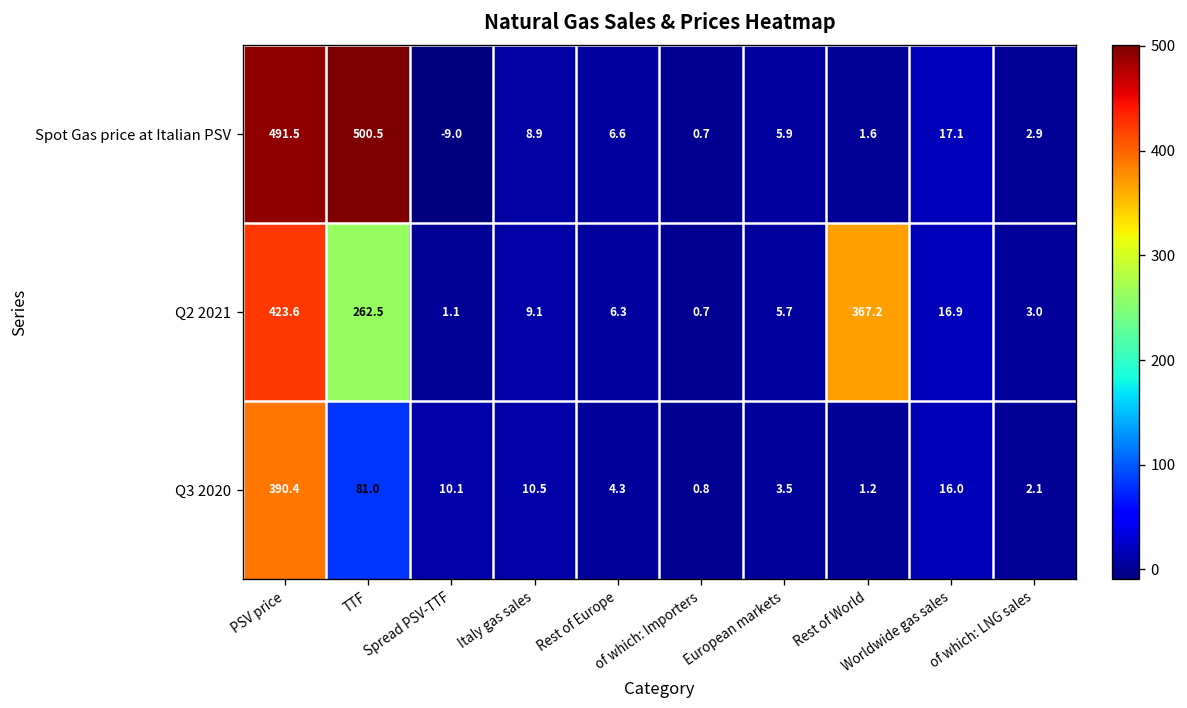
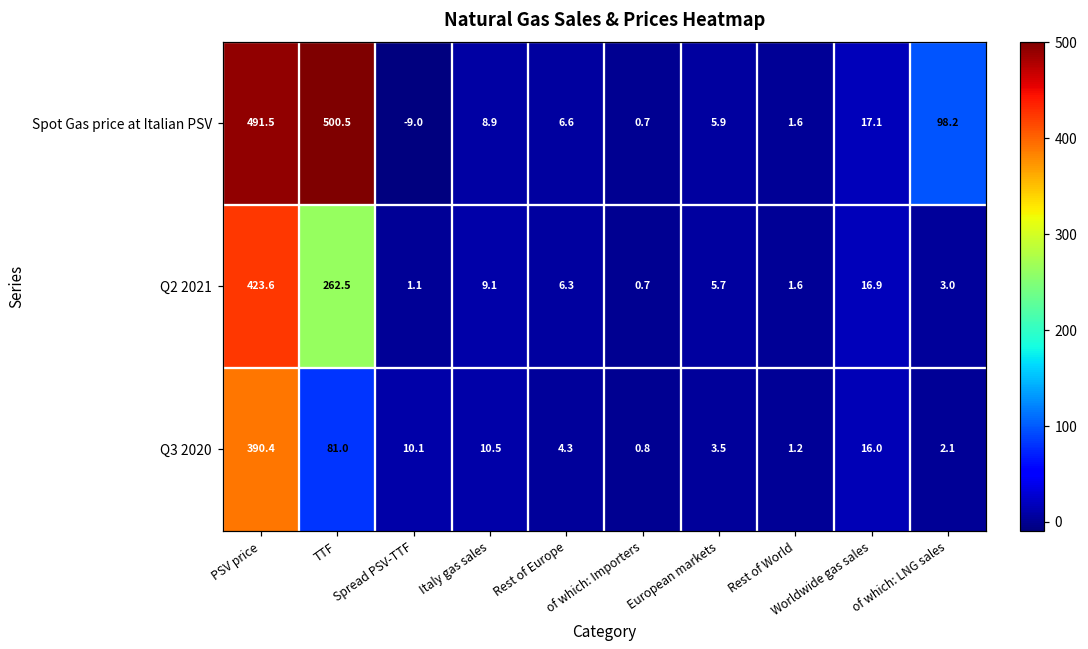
  {
    "Spot Gas price at Italian PSV": {
      "PSV price": 491.5,
      "TTF": 500.5,
      "Spread PSV-TTF": -9.0,
      "Italy gas sales": 8.9,
      "Rest of Europe": 6.6,
      "of which: Importers": 0.7,
      "European markets": 5.9,
      "Rest of World": 1.6,
      "Worldwide gas sales": 17.1,
-     "of which: LNG sales": 2.9
+     "of which: LNG sales": 98.2
    },
    "Q2 2021": {
      "PSV price": 423.6,
      "TTF": 262.5,
      "Spread PSV-TTF": 1.1,
      "Italy gas sales": 9.1,
      "Rest of Europe": 6.3,
      "of which: Importers": 0.7,
      "European markets": 5.7,
-     "Rest of World": 367.2,
+     "Rest of World": 1.6,
      "Worldwide gas sales": 16.9,
      "of which: LNG sales": 3.0
    },
    "Q3 2020": {
      "PSV price": 390.4,
      "TTF": 81.0,
      "Spread PSV-TTF": 10.1,
      "Italy gas sales": 10.5,
      "Rest of Europe": 4.3,
      "of which: Importers": 0.8,
      "European markets": 3.5,
      "Rest of World": 1.2,
      "Worldwide gas sales": 16.0,
      "of which: LNG sales": 2.1
    }
  }
